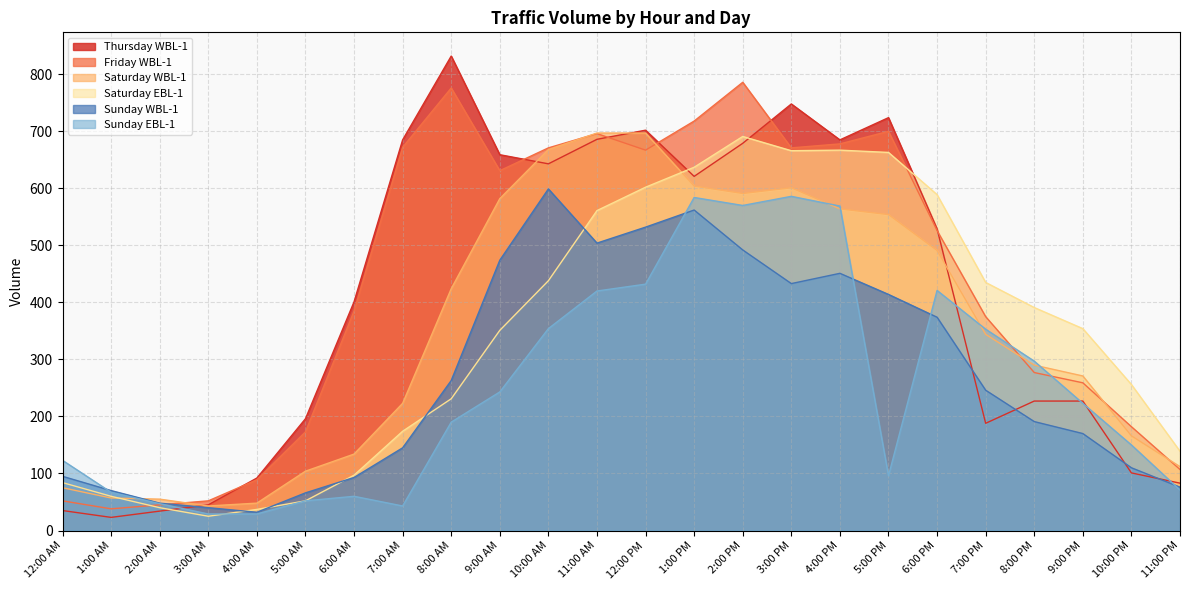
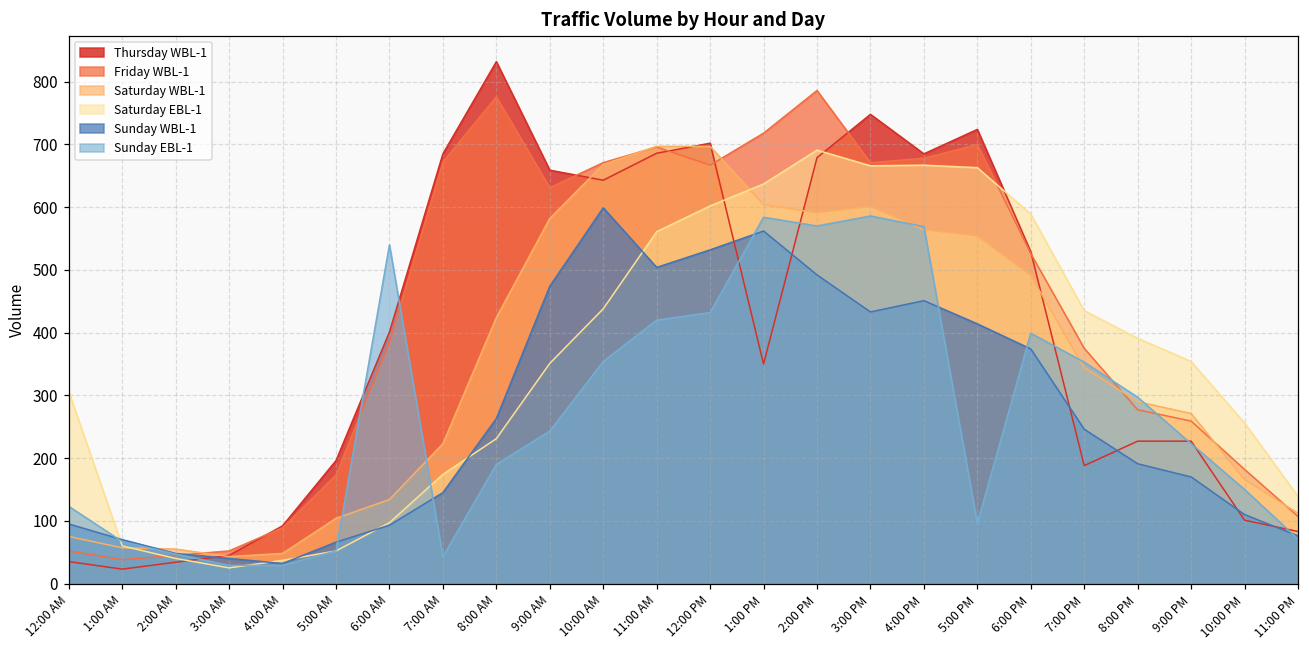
  {
    "Thursday WBL-1": {
      "12:00 AM": 40,
      "1:00 AM": 20,
      "2:00 AM": 30,
      "5:00 AM": 200,
      "6:00 AM": 400,
      "7:00 AM": 690,
      "8:00 AM": 830,
      "9:00 AM": 660,
      "10:00 AM": 640,
      "11:00 AM": 690,
      "12:00 PM": 700,
-     "1:00 PM": 620,
+     "1:00 PM": 350,
      "2:00 PM": 680,
      "3:00 PM": 750,
      "4:00 PM": 690,
      "5:00 PM": 720,
      "7:00 PM": 190,
      "8:00 PM": 230,
      "10:00 PM": 100,
      "11:00 PM": 80
    },
    "Friday WBL-1": {
      "12:00 AM": 50,
      "1:00 AM": 40,
      "3:00 AM": 50,
      "5:00 AM": 170,
      "6:00 AM": 390,
      "7:00 AM": 670,
      "8:00 AM": 780,
      "9:00 AM": 630,
      "12:00 PM": 670,
      "1:00 PM": 720,
      "2:00 PM": 790,
      "3:00 PM": 670,
      "4:00 PM": 680,
      "5:00 PM": 700,
      "7:00 PM": 380,
      "8:00 PM": 280,
      "9:00 PM": 260,
      "10:00 PM": 180,
      "11:00 PM": 110
    },
    "Saturday WBL-1": {
      "12:00 AM": 80,
      "2:00 AM": 60,
      "4:00 AM": 50,
      "5:00 AM": 100,
      "6:00 AM": 130,
      "7:00 AM": 220,
      "8:00 AM": 420,
      "9:00 AM": 580,
      "12:00 PM": 700,
      "1:00 PM": 600,
      "2:00 PM": 590,
      "3:00 PM": 600,
      "4:00 PM": 560,
      "5:00 PM": 550,
      "6:00 PM": 490,
      "7:00 PM": 340,
      "8:00 PM": 290,
      "9:00 PM": 270,
      "10:00 PM": 170,
      "11:00 PM": 110
    },
    "Saturday EBL-1": {
-     "12:00 AM": 80,
+     "12:00 AM": 310,
      "2:00 AM": 40,
      "4:00 AM": 40,
      "7:00 AM": 170,
      "8:00 AM": 230,
      "9:00 AM": 350,
      "10:00 AM": 440,
      "11:00 AM": 560,
      "12:00 PM": 600,
      "1:00 PM": 640,
      "2:00 PM": 690,
      "3:00 PM": 670,
      "4:00 PM": 670,
      "5:00 PM": 660,
      "6:00 PM": 590,
      "7:00 PM": 440,
      "8:00 PM": 390,
      "9:00 PM": 350,
      "10:00 PM": 260,
      "11:00 PM": 140
    },
    "Sunday WBL-1": {
      "12:00 AM": 100,
      "5:00 AM": 70,
      "7:00 AM": 150,
      "8:00 AM": 260,
      "9:00 AM": 470,
      "10:00 AM": 600,
      "11:00 AM": 500,
      "12:00 PM": 530,
      "1:00 PM": 560,
      "2:00 PM": 490,
      "3:00 PM": 430,
      "4:00 PM": 450,
      "5:00 PM": 410,
      "6:00 PM": 370,
      "7:00 PM": 250,
      "8:00 PM": 190,
      "9:00 PM": 170,
      "10:00 PM": 110,
      "11:00 PM": 80
    },
    "Sunday EBL-1": {
      "12:00 AM": 120,
-     "6:00 AM": 60,
+     "6:00 AM": 540,
      "7:00 AM": 40,
      "8:00 AM": 190,
      "9:00 AM": 240,
      "10:00 AM": 350,
      "11:00 AM": 420,
      "12:00 PM": 430,
      "1:00 PM": 580,
      "2:00 PM": 570,
      "3:00 PM": 590,
      "4:00 PM": 570,
      "5:00 PM": 100,
-     "6:00 PM": 420,
+     "6:00 PM": 400,
      "7:00 PM": 350,
      "8:00 PM": 300,
      "10:00 PM": 150,
      "11:00 PM": 70
    }
  }
